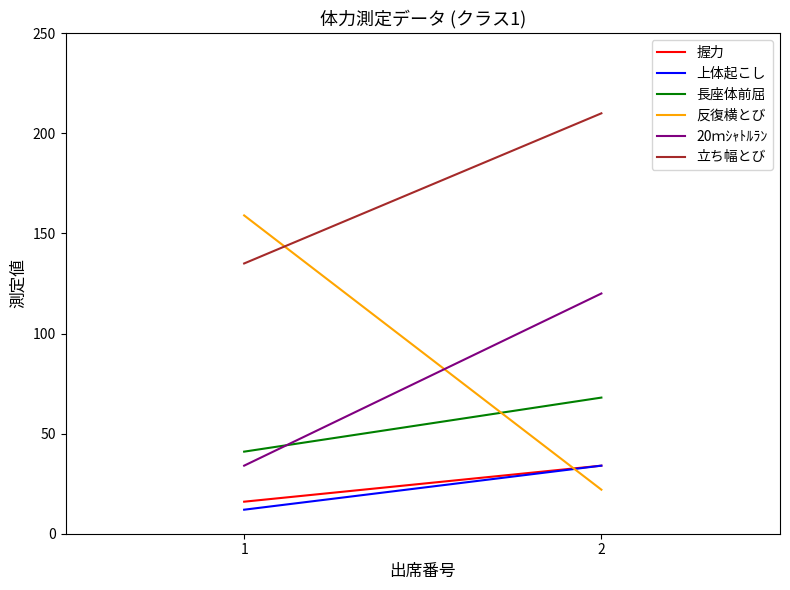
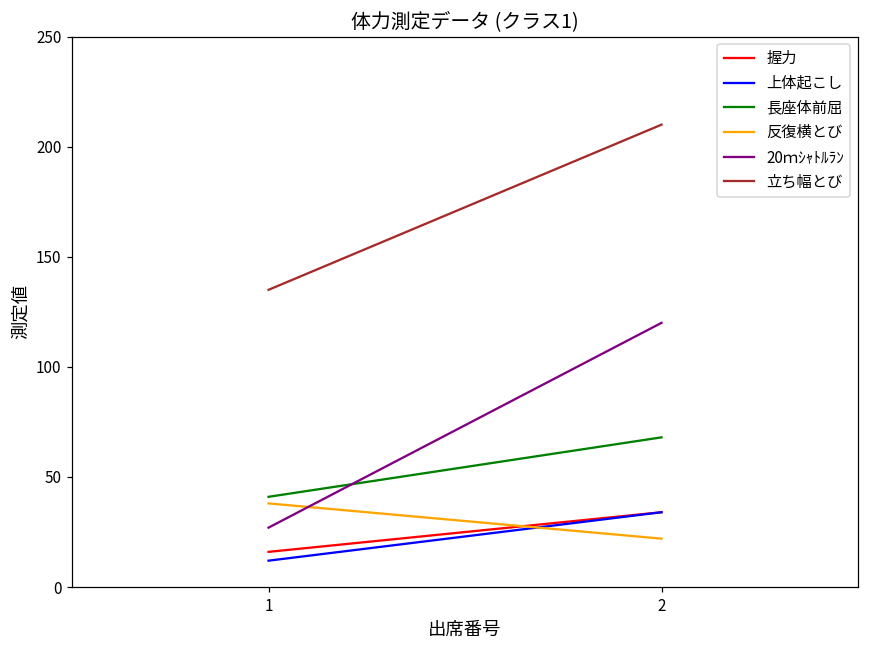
  {
    "握力": {
      "1": 16
    },
    "上体起こし": {
      "1": 12
    },
    "長座体前屈": {
      "1": 41,
      "2": 68
    },
    "反復横とび": {
-     "1": 159,
+     "1": 38,
      "2": 22
    },
    "20ｍｼｬﾄﾙﾗﾝ": {
-     "1": 34,
+     "1": 27,
      "2": 120
    },
    "立ち幅とび": {
      "1": 135,
      "2": 210
    }
  }
